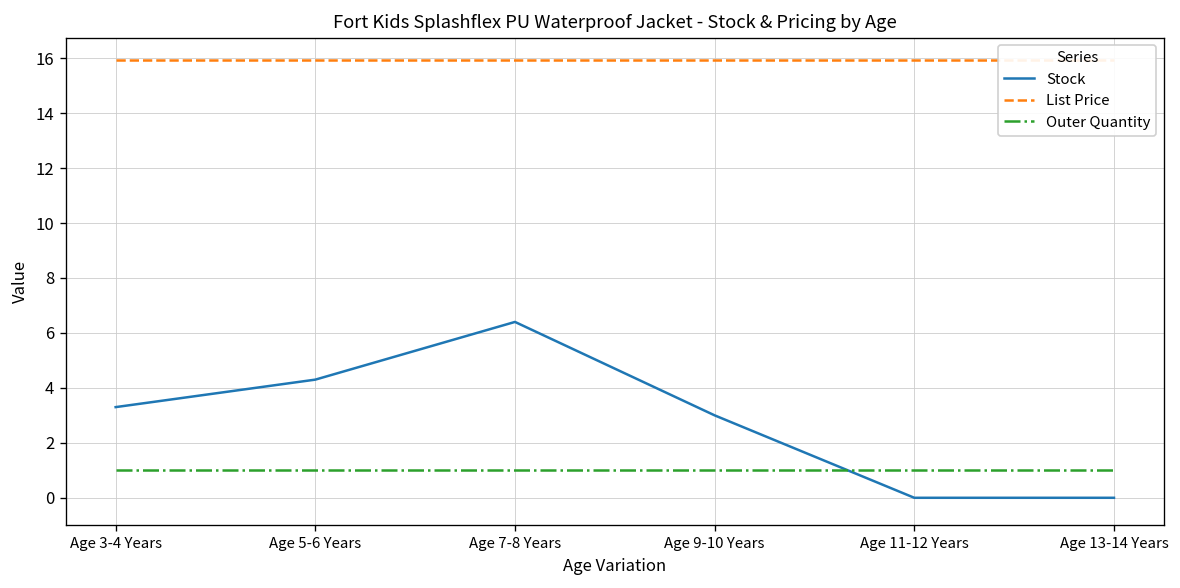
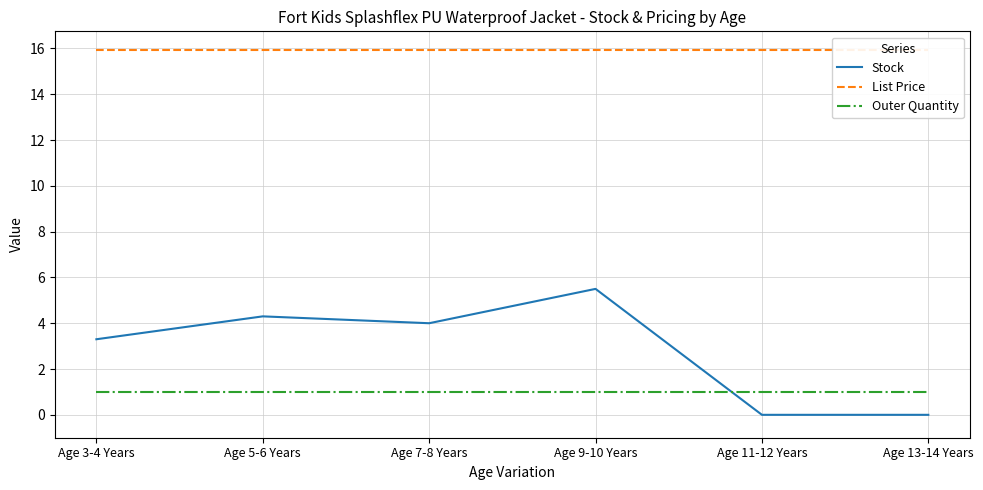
  {
    "Stock": {
      "Age 3-4 Years": 3.3,
      "Age 5-6 Years": 4.3,
-     "Age 7-8 Years": 6.4,
-     "Age 9-10 Years": 3.0,
+     "Age 7-8 Years": 4.0,
+     "Age 9-10 Years": 5.5,
      "Age 11-12 Years": 0.0,
      "Age 13-14 Years": 0.0
    },
    "List Price": {
      "Age 3-4 Years": 16.0,
      "Age 5-6 Years": 16.0,
      "Age 7-8 Years": 16.0,
      "Age 9-10 Years": 16.0,
      "Age 11-12 Years": 16.0
    },
    "Outer Quantity": {
      "Age 3-4 Years": 1.0,
      "Age 5-6 Years": 1.0,
      "Age 7-8 Years": 1.0,
      "Age 9-10 Years": 1.0,
      "Age 11-12 Years": 1.0,
      "Age 13-14 Years": 1.0
    }
  }
